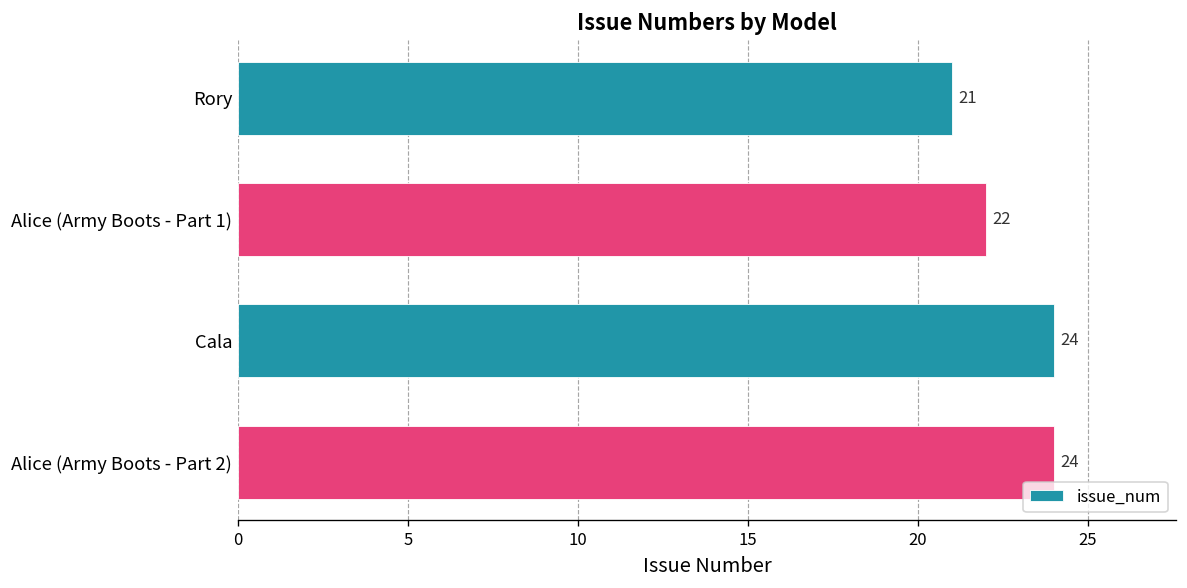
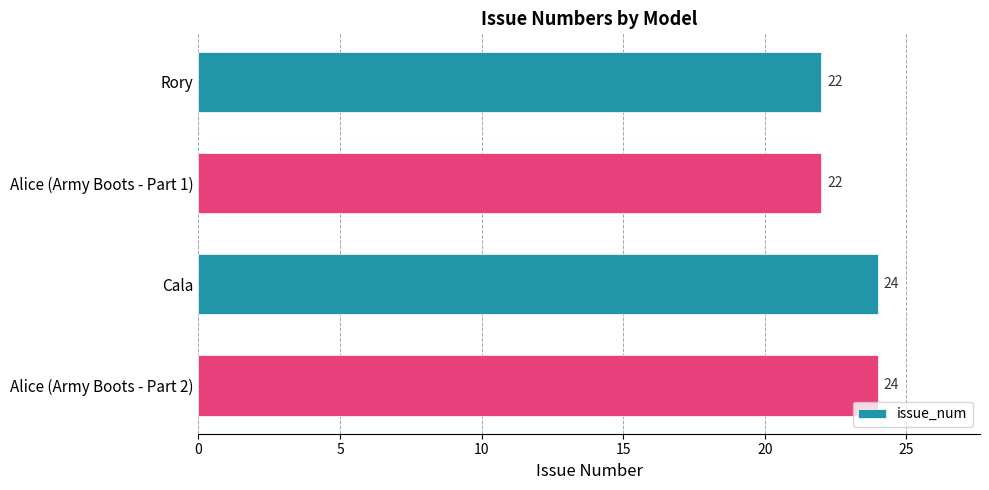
  {
-   "Rory": 21,
+   "Rory": 22,
    "Alice (Army Boots - Part 1)": 22,
    "Cala": 24,
    "Alice (Army Boots - Part 2)": 24
  }
